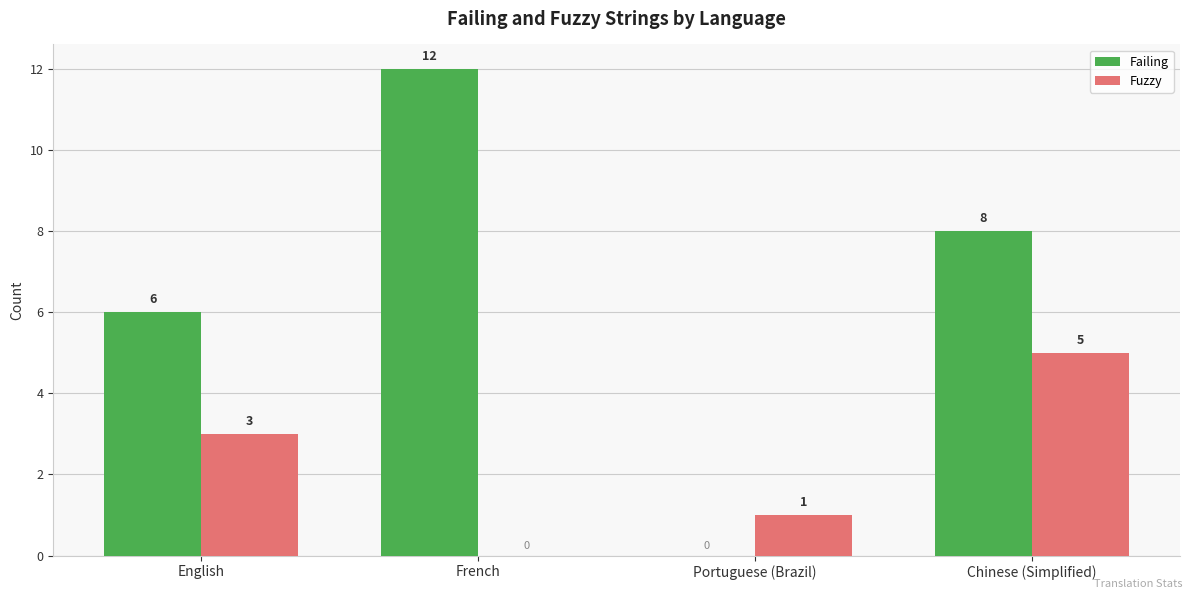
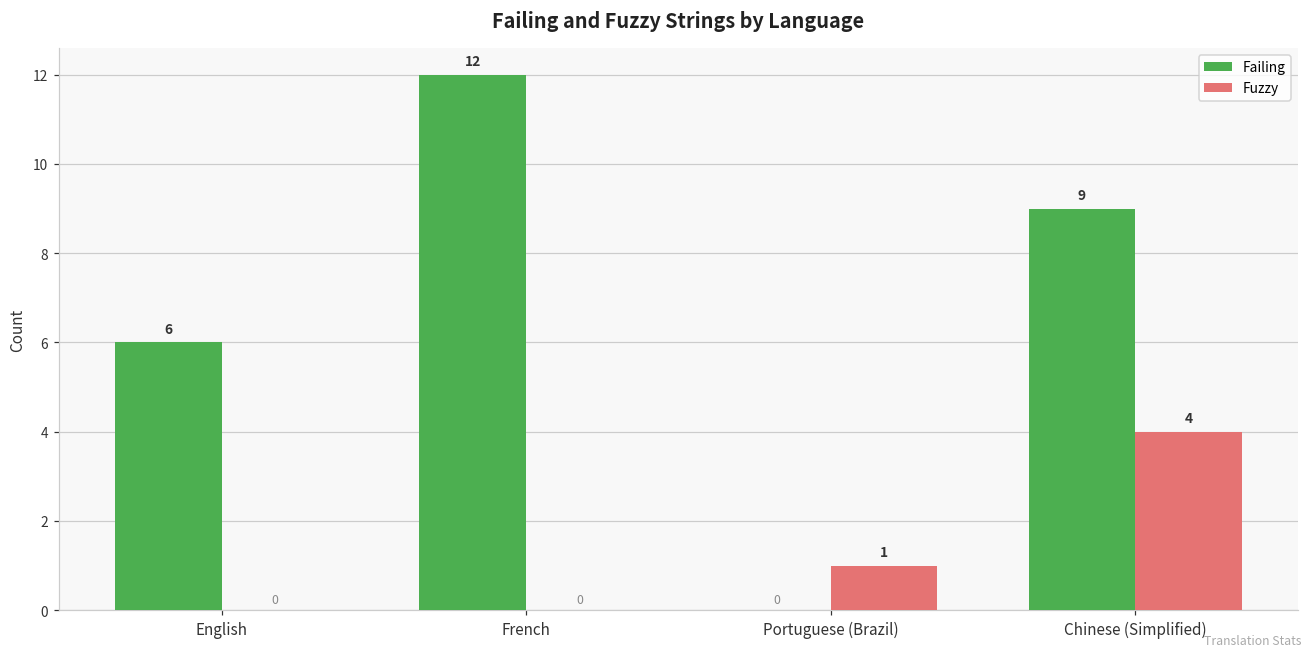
  {
    "Failing": {
      "English": 6,
      "French": 12,
      "Portuguese (Brazil)": 0,
-     "Chinese (Simplified)": 8
+     "Chinese (Simplified)": 9
    },
    "Fuzzy": {
-     "English": 3,
+     "English": 0,
      "French": 0,
      "Portuguese (Brazil)": 1,
-     "Chinese (Simplified)": 5
+     "Chinese (Simplified)": 4
    }
  }
